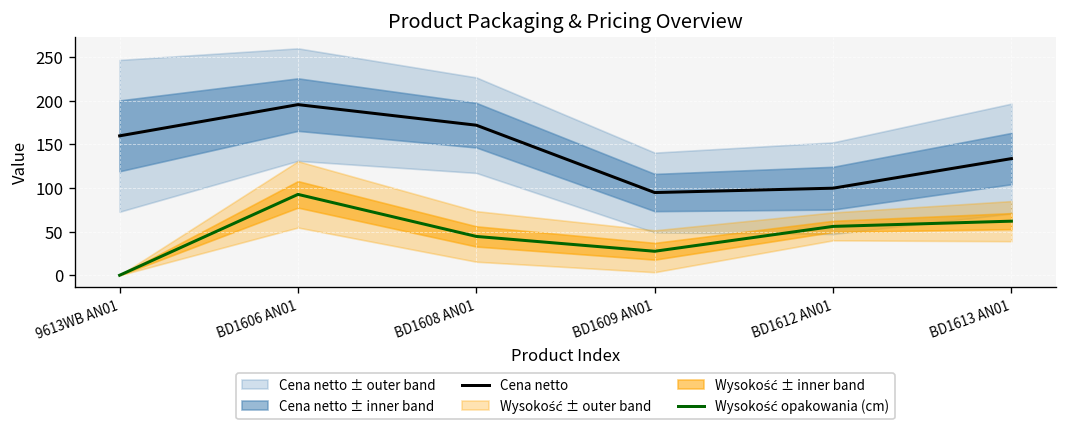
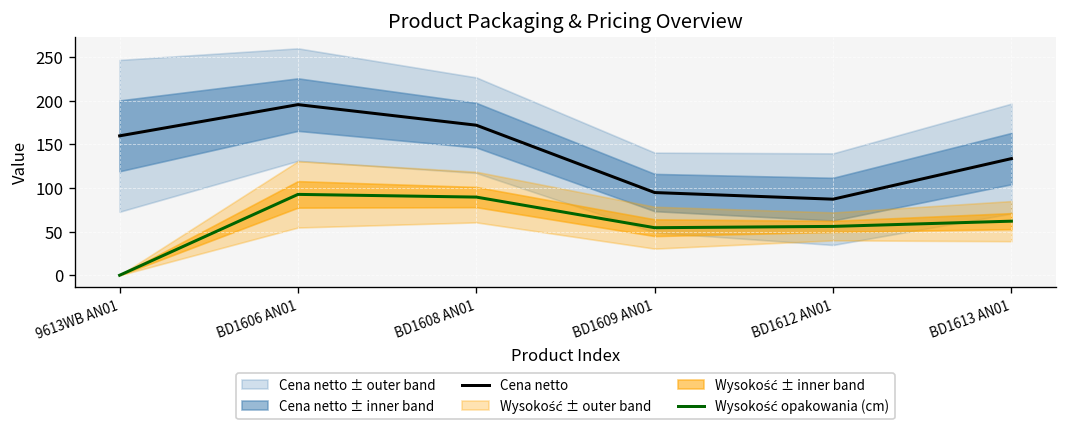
  {
    "Cena netto": {
      "9613WB AN01": 160,
      "BD1606 AN01": 200,
      "BD1608 AN01": 170,
      "BD1609 AN01": 90,
-     "BD1612 AN01": 100,
+     "BD1612 AN01": 90,
      "BD1613 AN01": 130
    },
    "Wysokość opakowania (cm)": {
      "BD1606 AN01": 90,
-     "BD1608 AN01": 40,
-     "BD1609 AN01": 30,
+     "BD1608 AN01": 90,
+     "BD1609 AN01": 50,
      "BD1612 AN01": 60,
      "BD1613 AN01": 60
    }
  }
